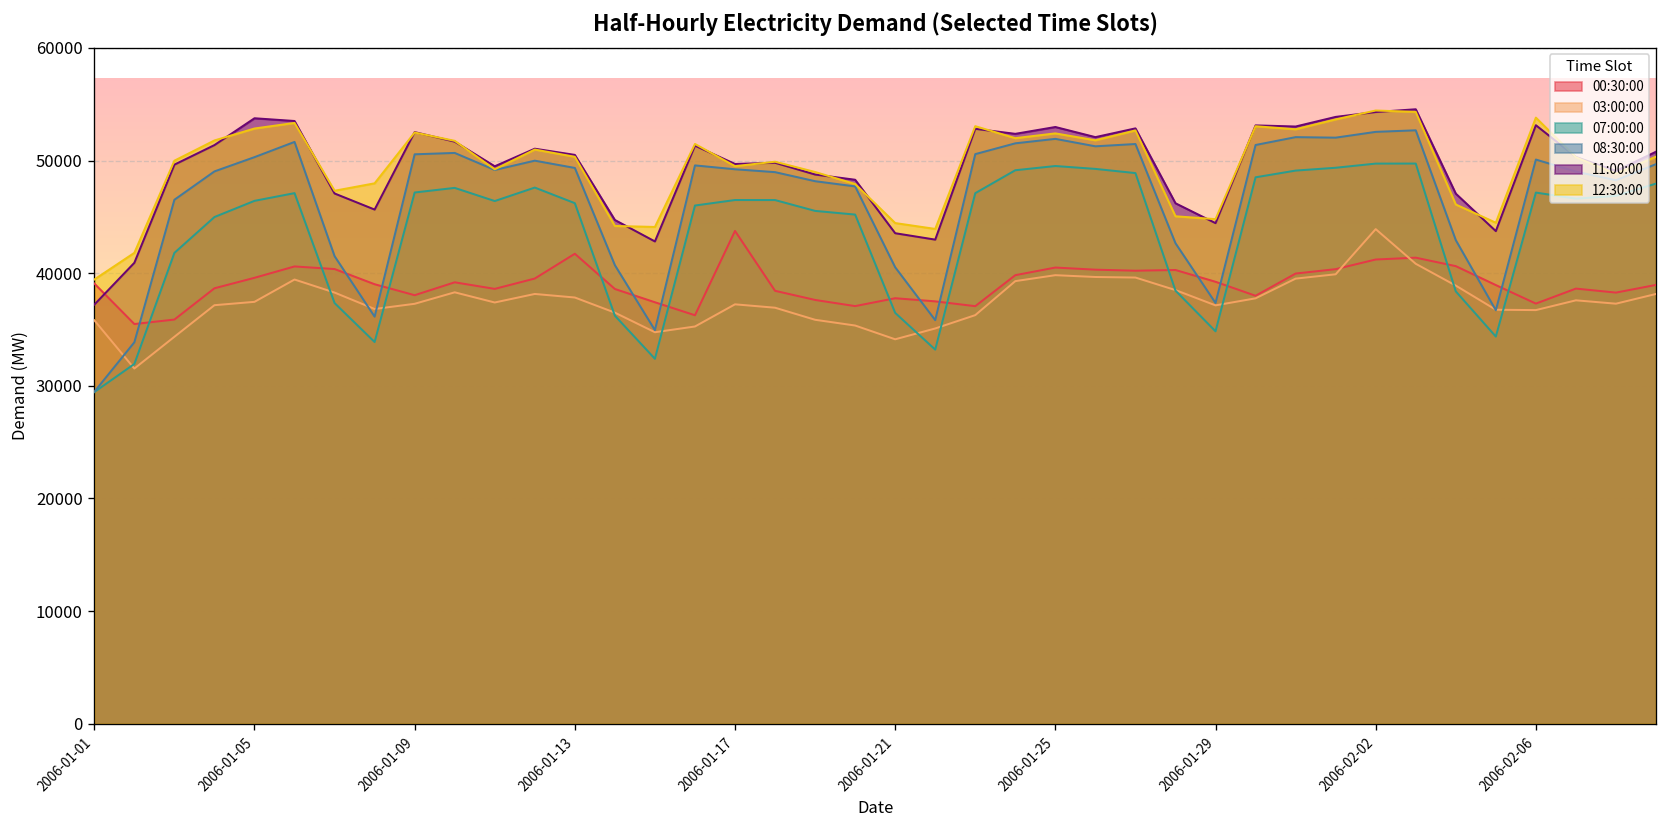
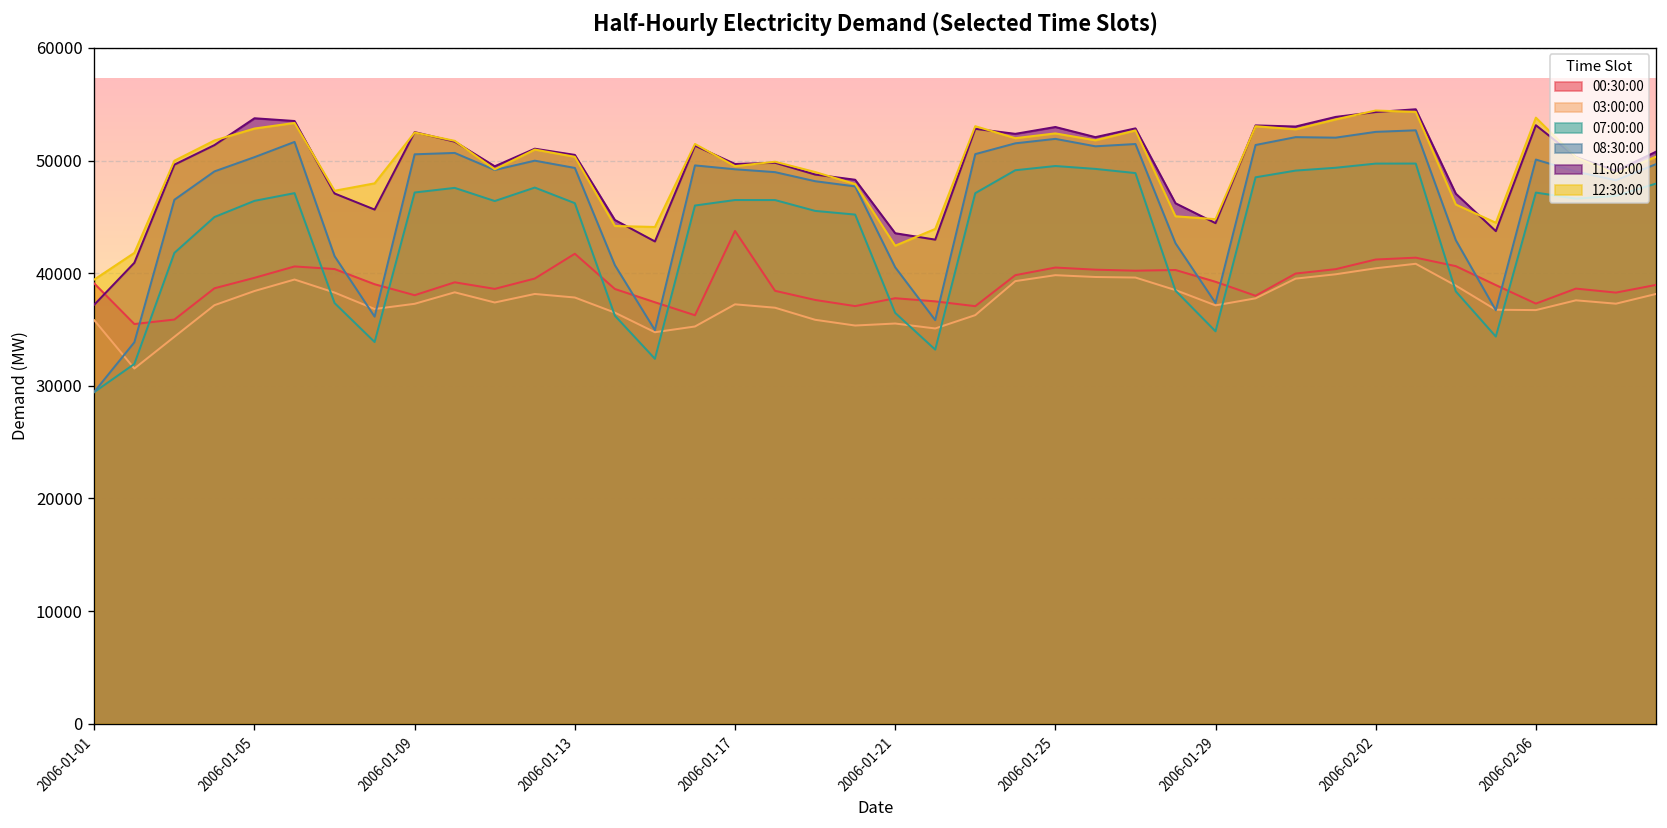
  {
    "00:30:00": {
      "2006-01-01": 39000,
      "2006-01-05": 40000,
      "2006-01-09": 38000,
      "2006-01-13": 42000,
      "2006-01-17": 44000,
      "2006-01-21": 38000,
      "2006-01-25": 40000,
      "2006-01-29": 39000,
      "2006-02-02": 41000,
      "2006-02-06": 37000
    },
    "03:00:00": {
      "2006-01-01": 36000,
-     "2006-01-05": 37000,
+     "2006-01-05": 38000,
      "2006-01-09": 37000,
      "2006-01-13": 38000,
      "2006-01-17": 37000,
-     "2006-01-21": 34000,
+     "2006-01-21": 36000,
      "2006-01-25": 40000,
-     "2006-02-02": 44000,
+     "2006-02-02": 40000,
      "2006-02-06": 37000
    },
    "11:00:00": {
      "2006-01-01": 37000,
      "2006-01-05": 54000,
      "2006-01-21": 44000,
      "2006-01-25": 53000,
      "2006-01-29": 44000,
      "2006-02-06": 53000
    },
    "12:30:00": {
      "2006-01-01": 39000,
      "2006-01-05": 53000,
-     "2006-01-21": 44000,
+     "2006-01-21": 42000,
      "2006-01-25": 52000,
      "2006-01-29": 45000,
      "2006-02-06": 54000
    }
  }
